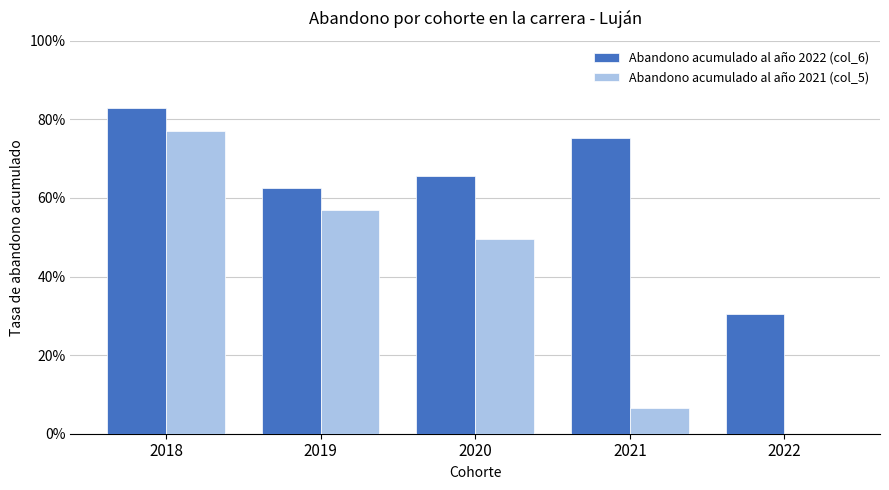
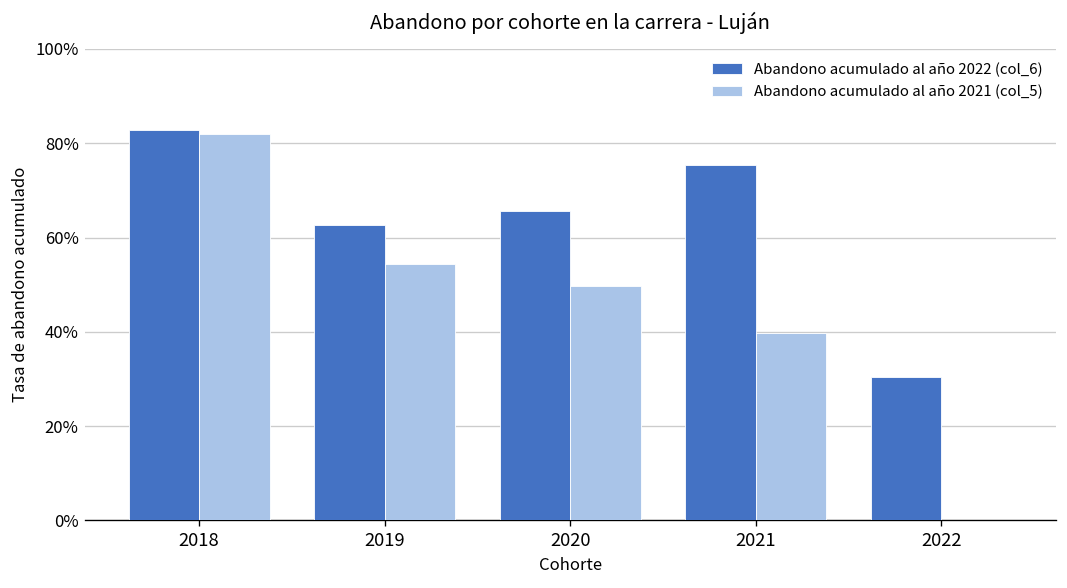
  {
    "Abandono acumulado al año 2022 (col_6)": {
      "2018": "83%",
      "2019": "63%",
      "2020": "66%",
      "2021": "75%",
      "2022": "30%"
    },
    "Abandono acumulado al año 2021 (col_5)": {
-     "2018": "77%",
-     "2019": "57%",
+     "2018": "82%",
+     "2019": "54%",
      "2020": "50%",
-     "2021": "6%",
+     "2021": "40%",
      "2022": "0%"
    }
  }
